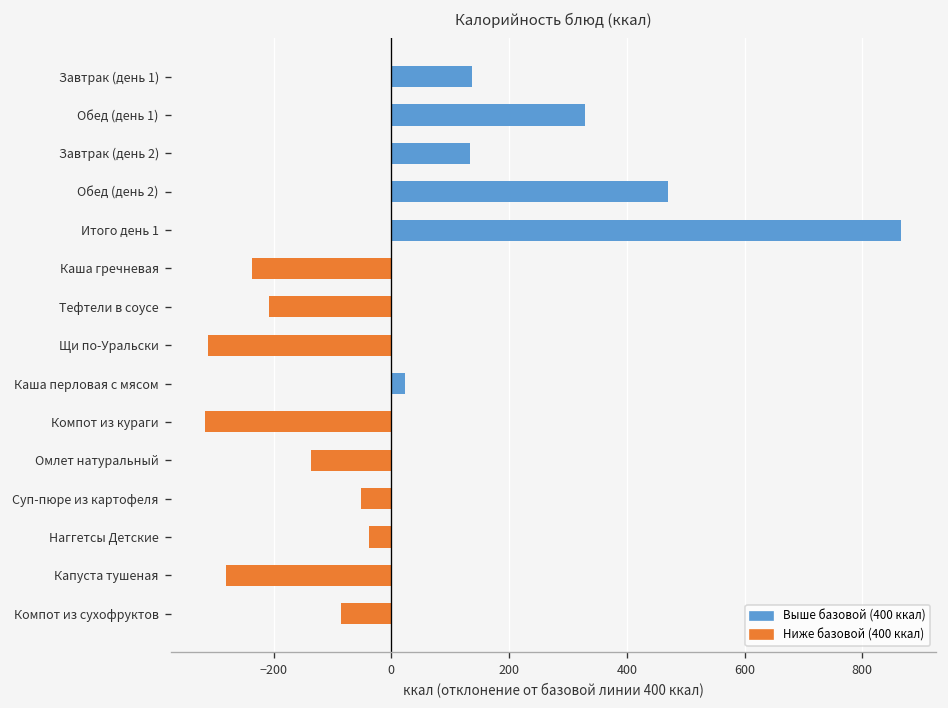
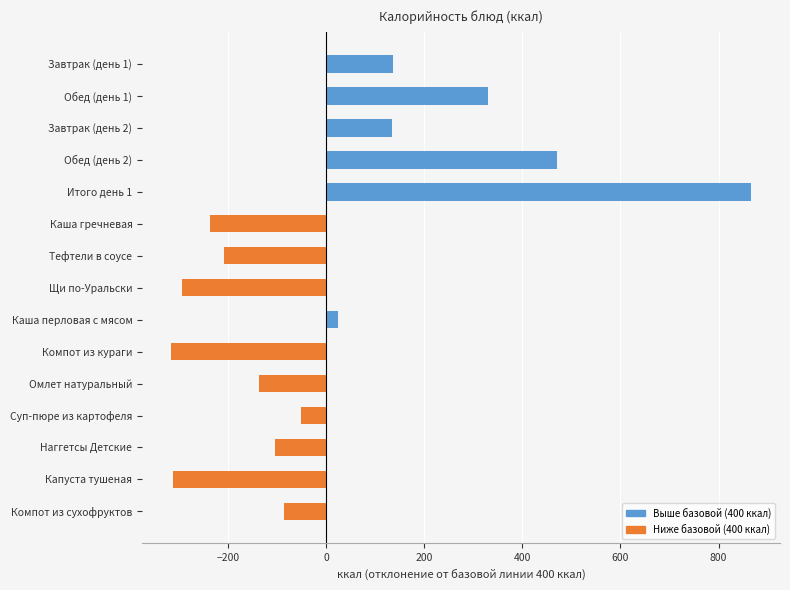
  {
    "Завтрак (день 1)": 140,
    "Обед (день 1)": 330,
    "Завтрак (день 2)": 130,
    "Обед (день 2)": 470,
    "Итого день 1": 870,
    "Каша гречневая": -240,
    "Тефтели в соусе": -210,
-   "Щи по-Уральски": -310,
+   "Щи по-Уральски": -290,
    "Каша перловая с мясом": 20,
    "Компот из кураги": -320,
    "Омлет натуральный": -140,
    "Суп-пюре из картофеля": -50,
-   "Наггетсы Детские": -40,
-   "Капуста тушеная": -280,
+   "Наггетсы Детские": -100,
+   "Капуста тушеная": -310,
    "Компот из сухофруктов": -90
  }
